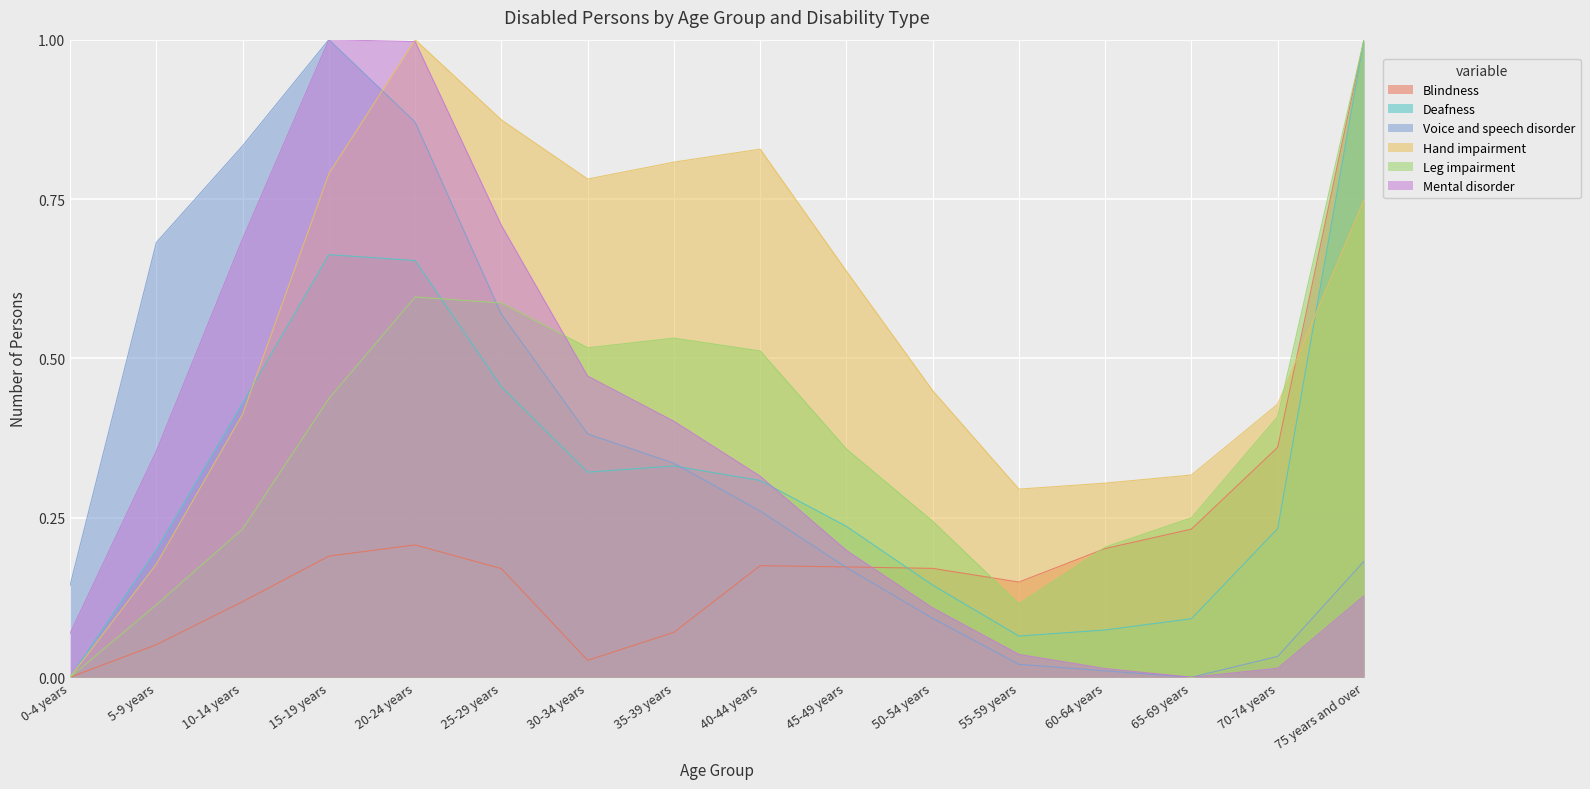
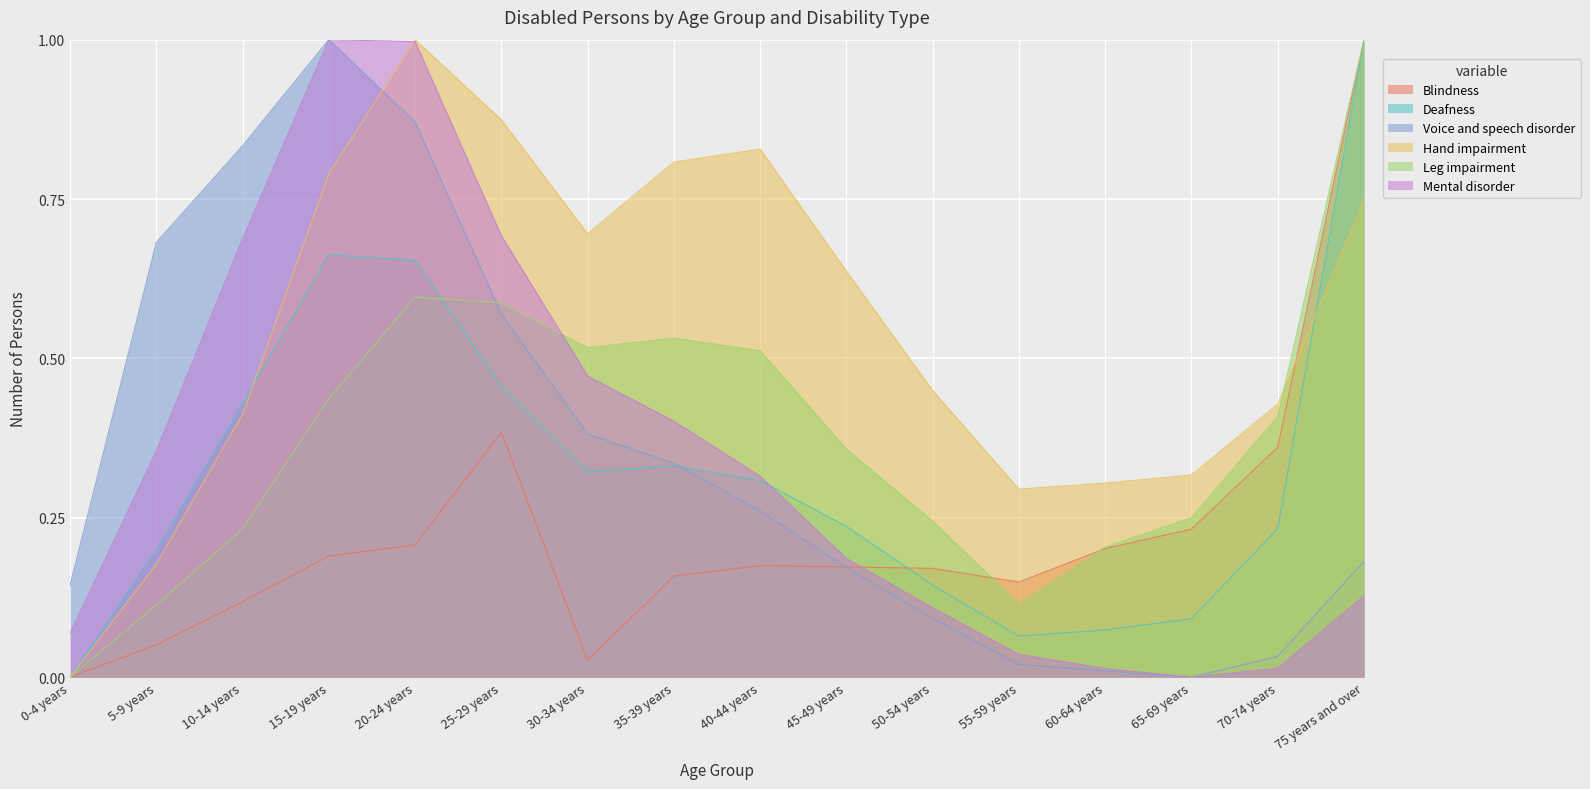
  {
    "Blindness": {
      "5-9 years": 0.05,
      "10-14 years": 0.12,
      "15-19 years": 0.19,
      "20-24 years": 0.21,
-     "25-29 years": 0.17,
+     "25-29 years": 0.38,
      "30-34 years": 0.03,
-     "35-39 years": 0.07,
+     "35-39 years": 0.16,
      "40-44 years": 0.18,
      "50-54 years": 0.17,
      "55-59 years": 0.15,
      "65-69 years": 0.23,
      "70-74 years": 0.36
    },
    "Hand impairment": {
      "5-9 years": 0.18,
      "10-14 years": 0.41,
      "15-19 years": 0.79,
      "25-29 years": 0.87,
-     "30-34 years": 0.78,
+     "30-34 years": 0.70,
      "35-39 years": 0.81,
      "40-44 years": 0.83,
      "45-49 years": 0.64,
      "50-54 years": 0.45,
      "55-59 years": 0.30,
      "60-64 years": 0.30,
      "65-69 years": 0.32,
      "70-74 years": 0.43,
      "75 years and over": 0.75
    },
    "Leg impairment": {
      "5-9 years": 0.11,
      "10-14 years": 0.23,
      "15-19 years": 0.44,
      "20-24 years": 0.60,
      "25-29 years": 0.59,
      "30-34 years": 0.52,
      "35-39 years": 0.53,
      "40-44 years": 0.51,
      "45-49 years": 0.36,
      "50-54 years": 0.24,
      "55-59 years": 0.12,
      "65-69 years": 0.25,
      "70-74 years": 0.41
    },
    "Mental disorder": {
      "0-4 years": 0.07,
      "5-9 years": 0.35,
      "10-14 years": 0.69,
-     "25-29 years": 0.71,
+     "25-29 years": 0.69,
      "30-34 years": 0.47,
      "35-39 years": 0.40,
      "40-44 years": 0.32,
-     "45-49 years": 0.20,
+     "45-49 years": 0.19,
      "50-54 years": 0.11,
      "55-59 years": 0.04,
      "70-74 years": 0.01,
      "75 years and over": 0.13
    }
  }
